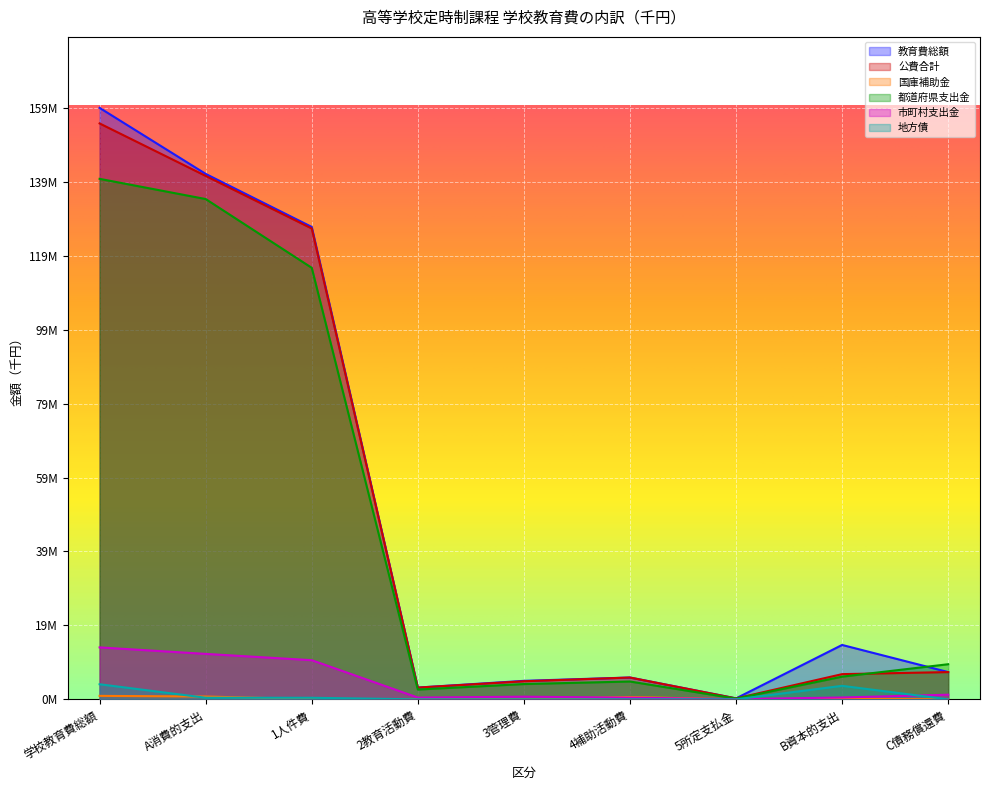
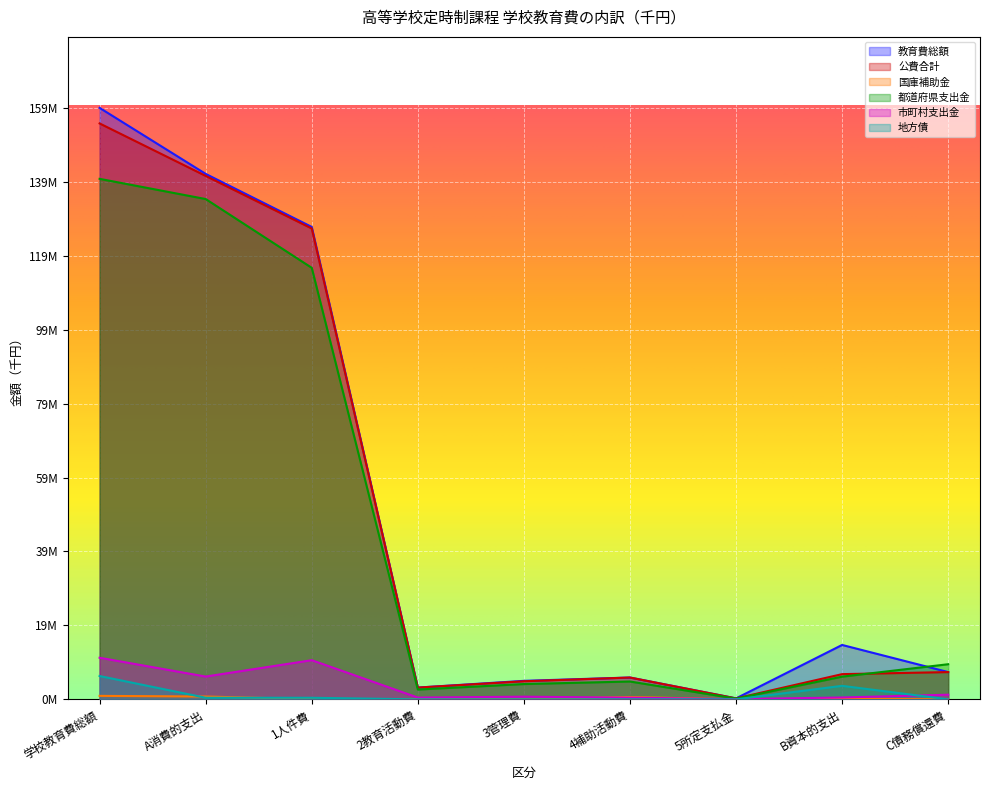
  {
    "教育費総額": {
      "学校教育費総額": 160000000,
      "B資本的支出": 15000000
    },
    "公費合計": {
      "学校教育費総額": 155000000
    },
    "国庫補助金": {
      "学校教育費総額": 1000000
    },
    "都道府県支出金": {
      "学校教育費総額": 140000000,
      "A消費的支出": 135000000,
      "1人件費": 116000000,
      "3管理費": 4000000,
      "4補助活動費": 5000000,
      "C債務償還費": 9000000
    },
    "市町村支出金": {
-     "学校教育費総額": 14000000,
-     "A消費的支出": 12000000,
+     "学校教育費総額": 11000000,
+     "A消費的支出": 6000000,
      "1人件費": 11000000,
      "C債務償還費": 1000000
    },
    "地方債": {
-     "学校教育費総額": 4000000,
+     "学校教育費総額": 6000000,
      "B資本的支出": 4000000
    }
  }
